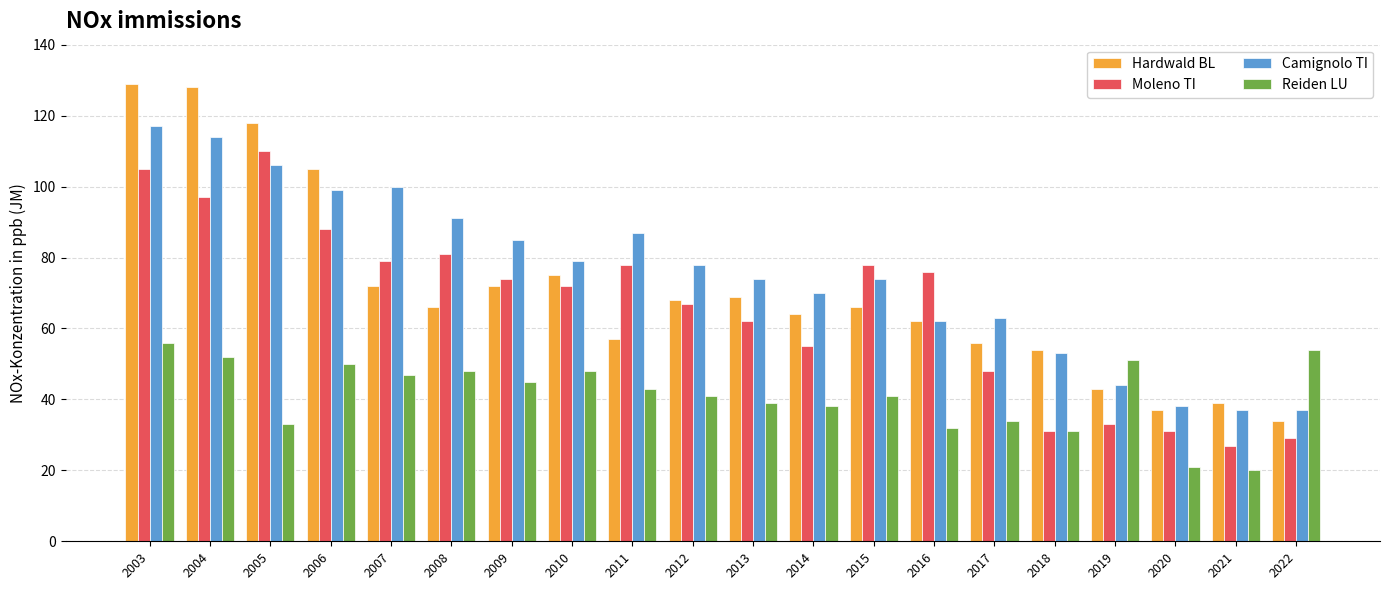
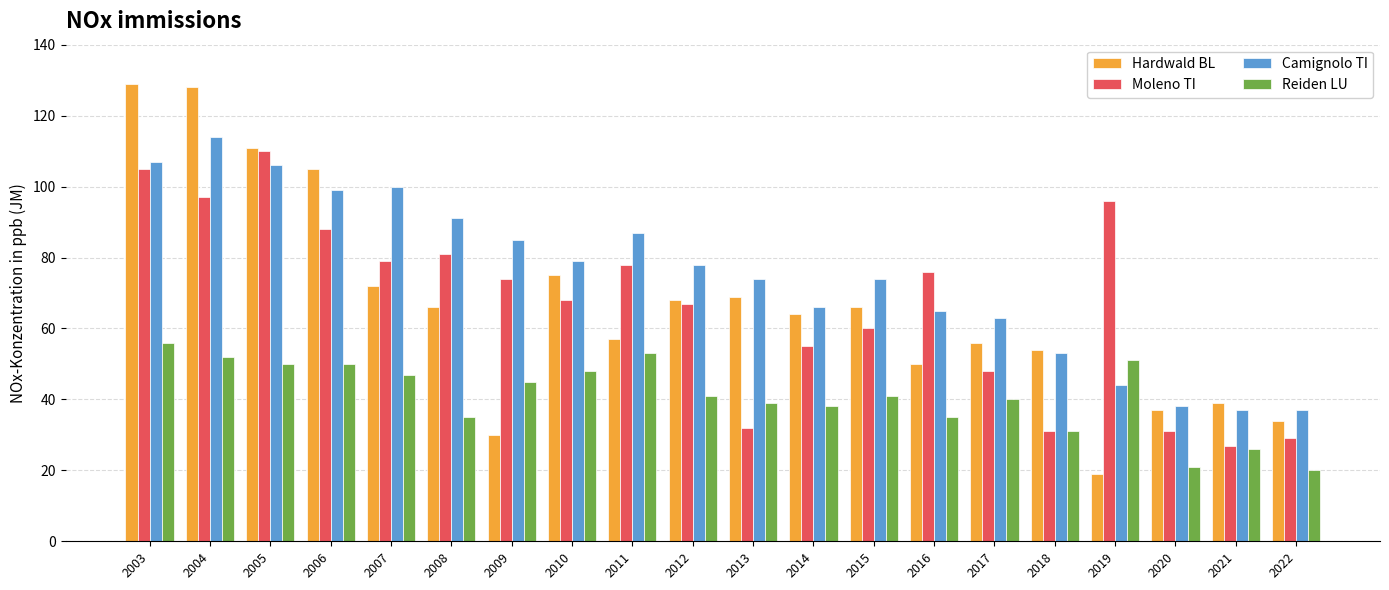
  {
    "Hardwald BL": {
      "2003": 129,
      "2004": 128,
-     "2005": 118,
+     "2005": 111,
      "2006": 105,
      "2007": 72,
      "2008": 66,
-     "2009": 72,
+     "2009": 30,
      "2010": 75,
      "2011": 57,
      "2012": 68,
      "2013": 69,
      "2014": 64,
      "2015": 66,
-     "2016": 62,
+     "2016": 50,
      "2017": 56,
      "2018": 54,
-     "2019": 43,
+     "2019": 19,
      "2020": 37,
      "2021": 39,
      "2022": 34
    },
    "Moleno TI": {
      "2003": 105,
      "2004": 97,
      "2005": 110,
      "2006": 88,
      "2007": 79,
      "2008": 81,
      "2009": 74,
-     "2010": 72,
+     "2010": 68,
      "2011": 78,
      "2012": 67,
-     "2013": 62,
+     "2013": 32,
      "2014": 55,
-     "2015": 78,
+     "2015": 60,
      "2016": 76,
      "2017": 48,
      "2018": 31,
-     "2019": 33,
+     "2019": 96,
      "2020": 31,
      "2021": 27,
      "2022": 29
    },
    "Camignolo TI": {
-     "2003": 117,
+     "2003": 107,
      "2004": 114,
      "2005": 106,
      "2006": 99,
      "2007": 100,
      "2008": 91,
      "2009": 85,
      "2010": 79,
      "2011": 87,
      "2012": 78,
      "2013": 74,
-     "2014": 70,
+     "2014": 66,
      "2015": 74,
-     "2016": 62,
+     "2016": 65,
      "2017": 63,
      "2018": 53,
      "2019": 44,
      "2020": 38,
      "2021": 37,
      "2022": 37
    },
    "Reiden LU": {
      "2003": 56,
      "2004": 52,
-     "2005": 33,
+     "2005": 50,
      "2006": 50,
      "2007": 47,
-     "2008": 48,
+     "2008": 35,
      "2009": 45,
      "2010": 48,
-     "2011": 43,
+     "2011": 53,
      "2012": 41,
      "2013": 39,
      "2014": 38,
      "2015": 41,
-     "2016": 32,
-     "2017": 34,
+     "2016": 35,
+     "2017": 40,
      "2018": 31,
      "2019": 51,
      "2020": 21,
-     "2021": 20,
-     "2022": 54
+     "2021": 26,
+     "2022": 20
    }
  }
